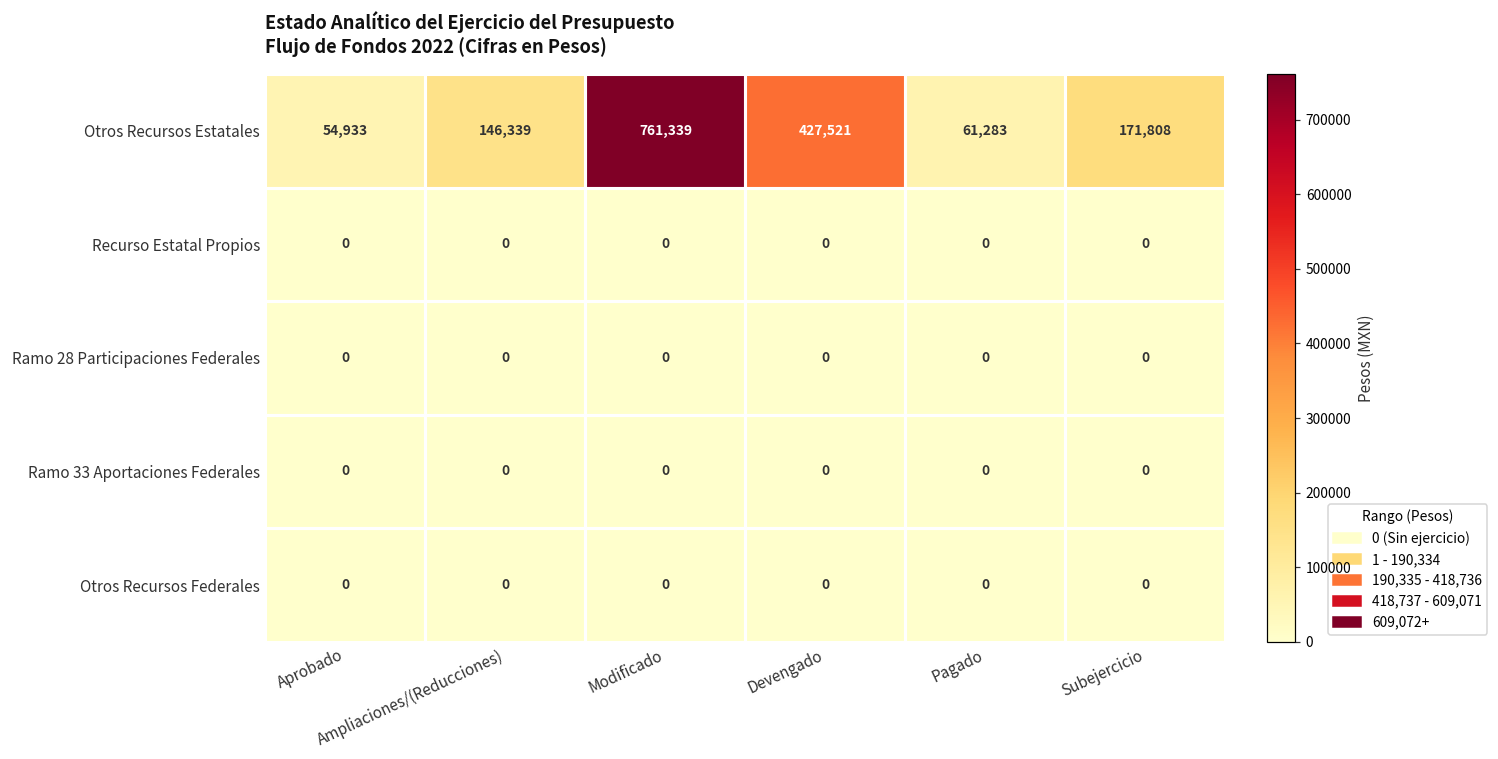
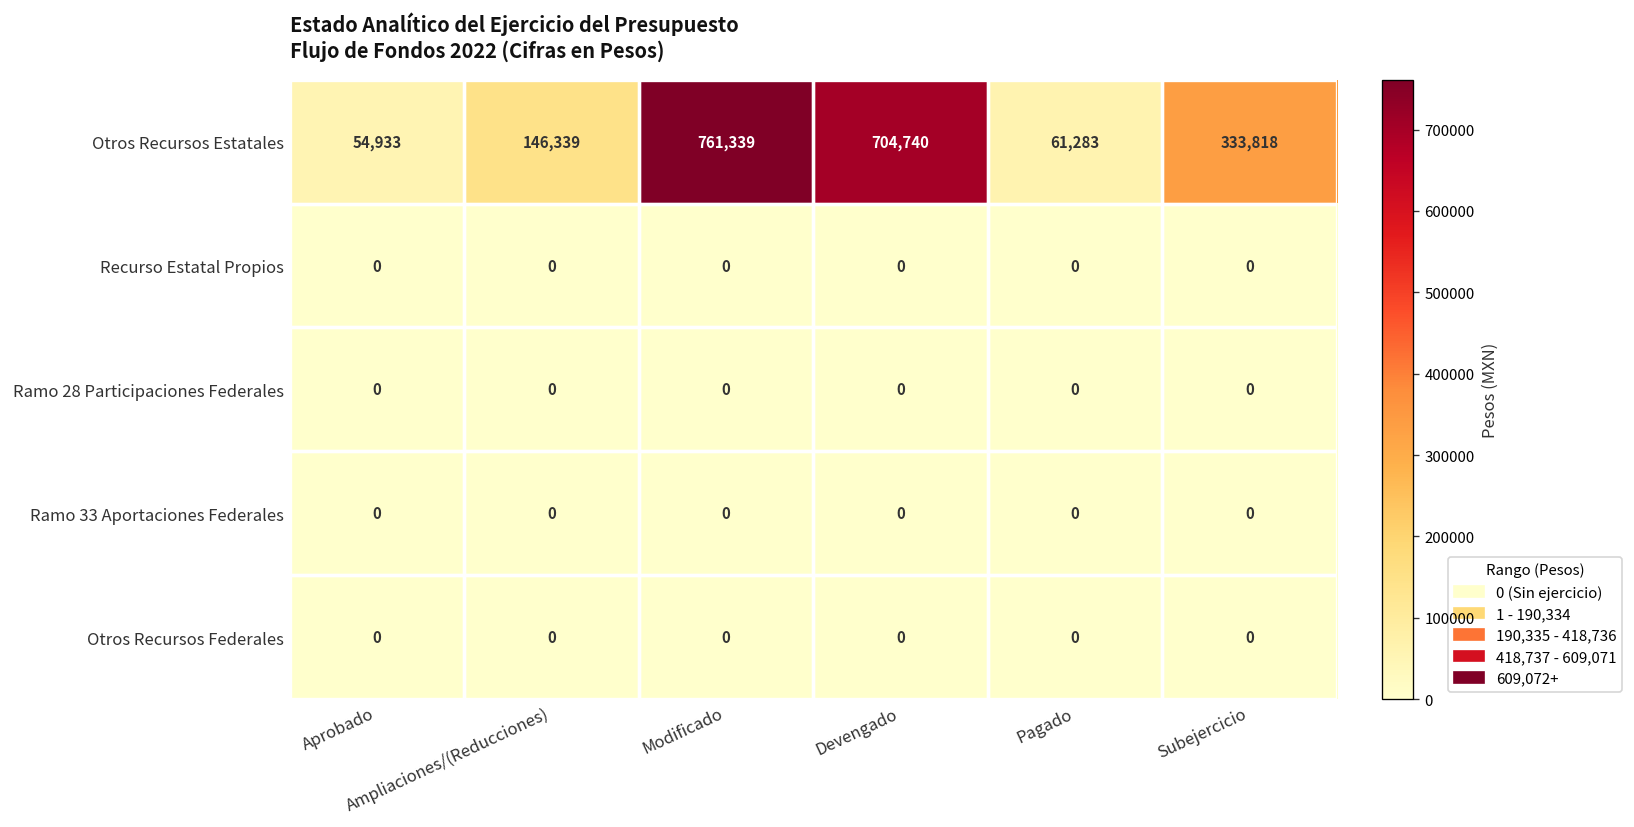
  {
    "Otros Recursos Estatales": {
      "Aprobado": "54,933",
      "Ampliaciones/(Reducciones)": "146,339",
      "Modificado": "761,339",
-     "Devengado": "427,521",
+     "Devengado": "704,740",
      "Pagado": "61,283",
-     "Subejercicio": "171,808"
+     "Subejercicio": "333,818"
    },
    "Recurso Estatal Propios": {
      "Aprobado": "0",
      "Ampliaciones/(Reducciones)": "0",
      "Modificado": "0",
      "Devengado": "0",
      "Pagado": "0",
      "Subejercicio": "0"
    },
    "Ramo 28 Participaciones Federales": {
      "Aprobado": "0",
      "Ampliaciones/(Reducciones)": "0",
      "Modificado": "0",
      "Devengado": "0",
      "Pagado": "0",
      "Subejercicio": "0"
    },
    "Ramo 33 Aportaciones Federales": {
      "Aprobado": "0",
      "Ampliaciones/(Reducciones)": "0",
      "Modificado": "0",
      "Devengado": "0",
      "Pagado": "0",
      "Subejercicio": "0"
    },
    "Otros Recursos Federales": {
      "Aprobado": "0",
      "Ampliaciones/(Reducciones)": "0",
      "Modificado": "0",
      "Devengado": "0",
      "Pagado": "0",
      "Subejercicio": "0"
    }
  }
